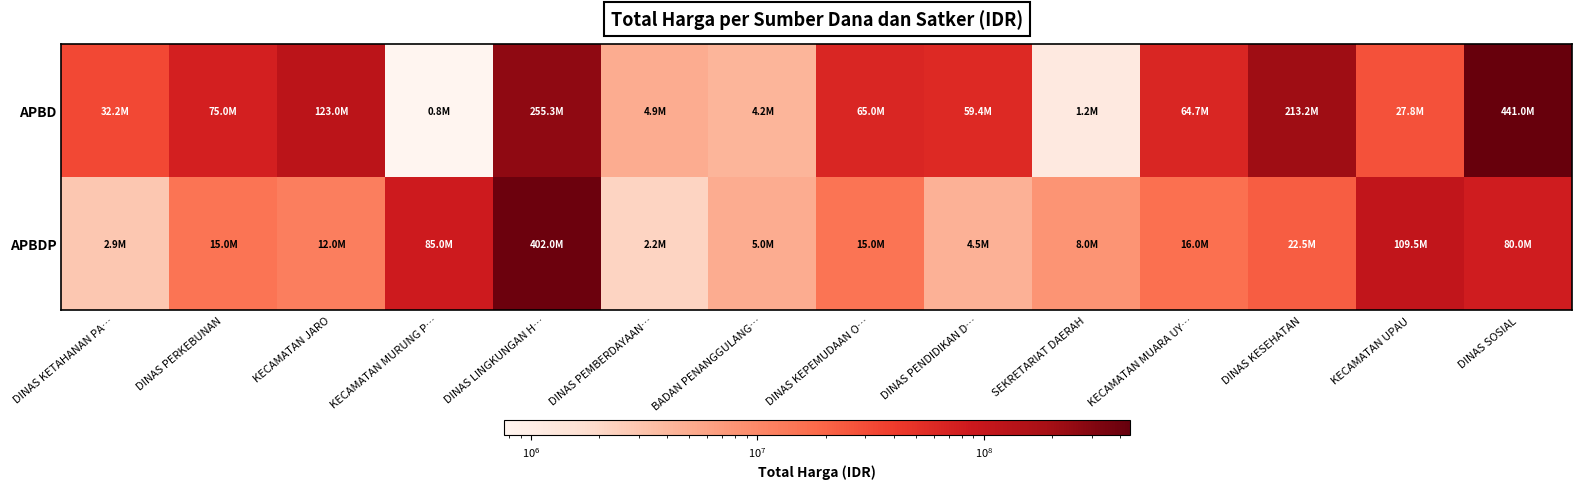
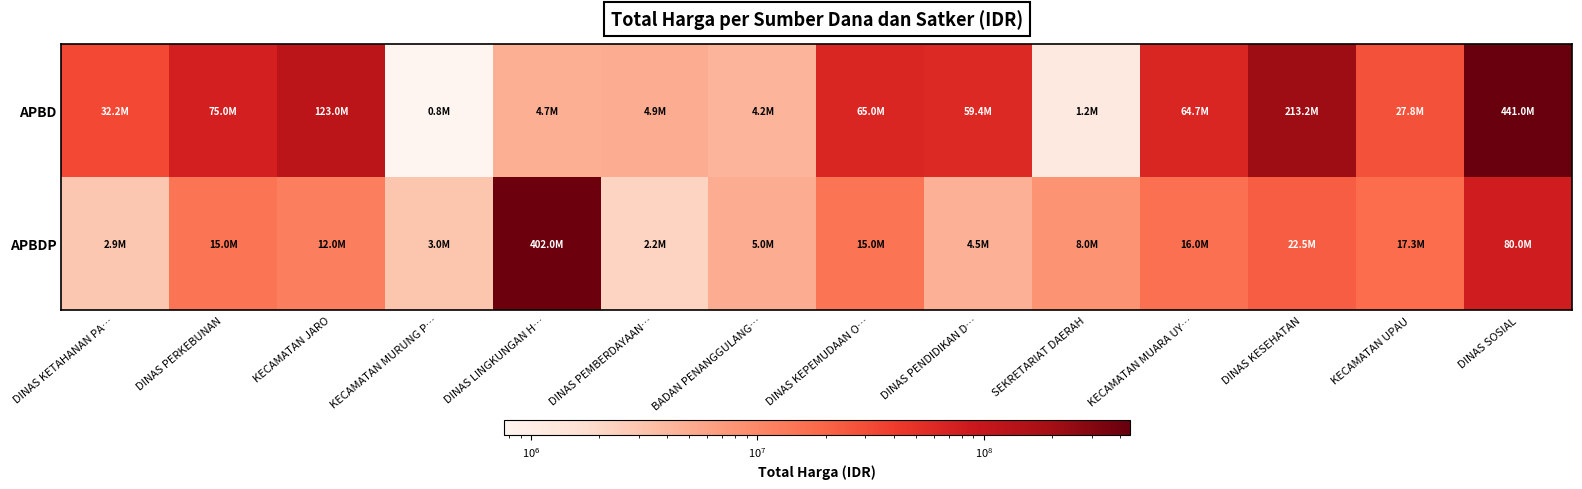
  {
    "APBD": {
      "DINAS KETAHANAN PA…": "32.2M",
      "DINAS PERKEBUNAN": "75.0M",
      "KECAMATAN JARO": "123.0M",
      "KECAMATAN MURUNG P…": "0.8M",
-     "DINAS LINGKUNGAN H…": "255.3M",
+     "DINAS LINGKUNGAN H…": "4.7M",
      "DINAS PEMBERDAYAAN…": "4.9M",
      "BADAN PENANGGULANG…": "4.2M",
      "DINAS KEPEMUDAAN O…": "65.0M",
      "DINAS PENDIDIKAN D…": "59.4M",
      "SEKRETARIAT DAERAH": "1.2M",
      "KECAMATAN MUARA UY…": "64.7M",
      "DINAS KESEHATAN": "213.2M",
      "KECAMATAN UPAU": "27.8M",
      "DINAS SOSIAL": "441.0M"
    },
    "APBDP": {
      "DINAS KETAHANAN PA…": "2.9M",
      "DINAS PERKEBUNAN": "15.0M",
      "KECAMATAN JARO": "12.0M",
-     "KECAMATAN MURUNG P…": "85.0M",
+     "KECAMATAN MURUNG P…": "3.0M",
      "DINAS LINGKUNGAN H…": "402.0M",
      "DINAS PEMBERDAYAAN…": "2.2M",
      "BADAN PENANGGULANG…": "5.0M",
      "DINAS KEPEMUDAAN O…": "15.0M",
      "DINAS PENDIDIKAN D…": "4.5M",
      "SEKRETARIAT DAERAH": "8.0M",
      "KECAMATAN MUARA UY…": "16.0M",
      "DINAS KESEHATAN": "22.5M",
-     "KECAMATAN UPAU": "109.5M",
+     "KECAMATAN UPAU": "17.3M",
      "DINAS SOSIAL": "80.0M"
    }
  }
